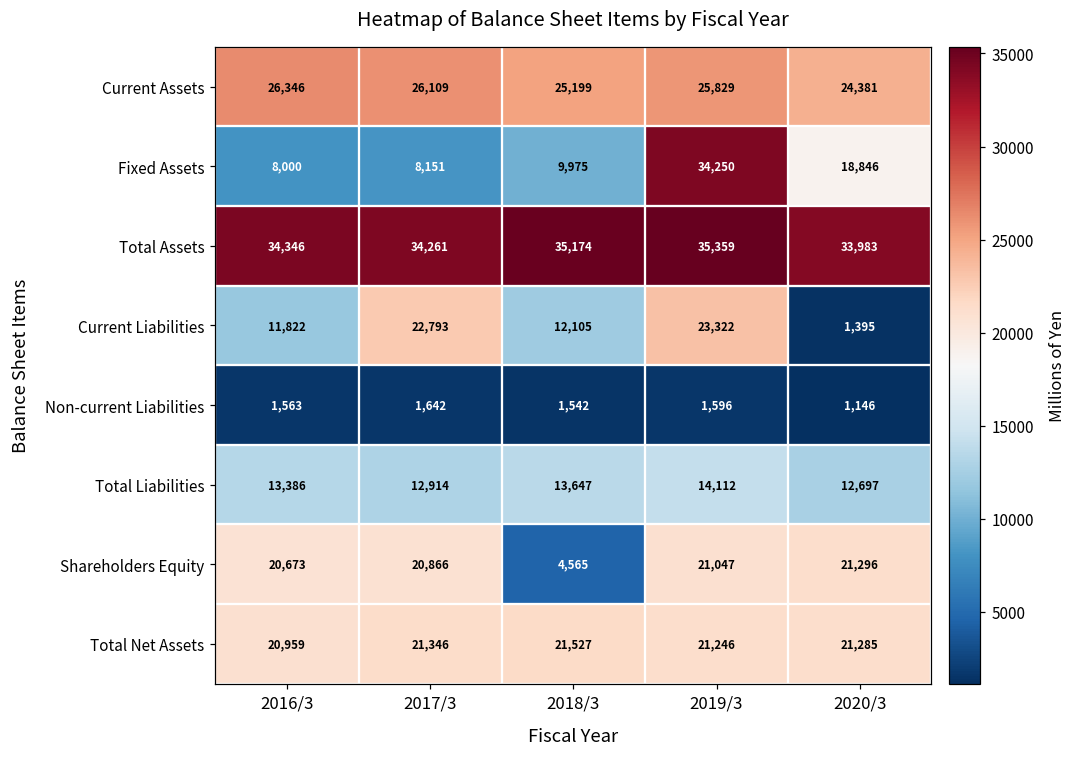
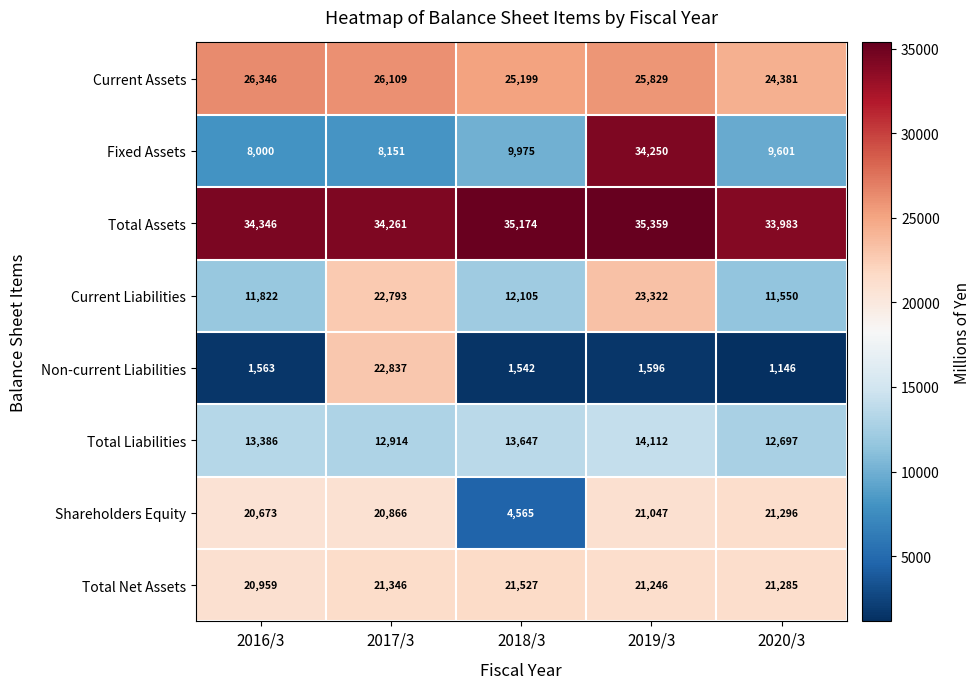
  {
    "Current Assets": {
      "2016/3": "26,346",
      "2017/3": "26,109",
      "2018/3": "25,199",
      "2019/3": "25,829",
      "2020/3": "24,381"
    },
    "Fixed Assets": {
      "2016/3": "8,000",
      "2017/3": "8,151",
      "2018/3": "9,975",
      "2019/3": "34,250",
-     "2020/3": "18,846"
+     "2020/3": "9,601"
    },
    "Total Assets": {
      "2016/3": "34,346",
      "2017/3": "34,261",
      "2018/3": "35,174",
      "2019/3": "35,359",
      "2020/3": "33,983"
    },
    "Current Liabilities": {
      "2016/3": "11,822",
      "2017/3": "22,793",
      "2018/3": "12,105",
      "2019/3": "23,322",
-     "2020/3": "1,395"
+     "2020/3": "11,550"
    },
    "Non-current Liabilities": {
      "2016/3": "1,563",
-     "2017/3": "1,642",
+     "2017/3": "22,837",
      "2018/3": "1,542",
      "2019/3": "1,596",
      "2020/3": "1,146"
    },
    "Total Liabilities": {
      "2016/3": "13,386",
      "2017/3": "12,914",
      "2018/3": "13,647",
      "2019/3": "14,112",
      "2020/3": "12,697"
    },
    "Shareholders Equity": {
      "2016/3": "20,673",
      "2017/3": "20,866",
      "2018/3": "4,565",
      "2019/3": "21,047",
      "2020/3": "21,296"
    },
    "Total Net Assets": {
      "2016/3": "20,959",
      "2017/3": "21,346",
      "2018/3": "21,527",
      "2019/3": "21,246",
      "2020/3": "21,285"
    }
  }
